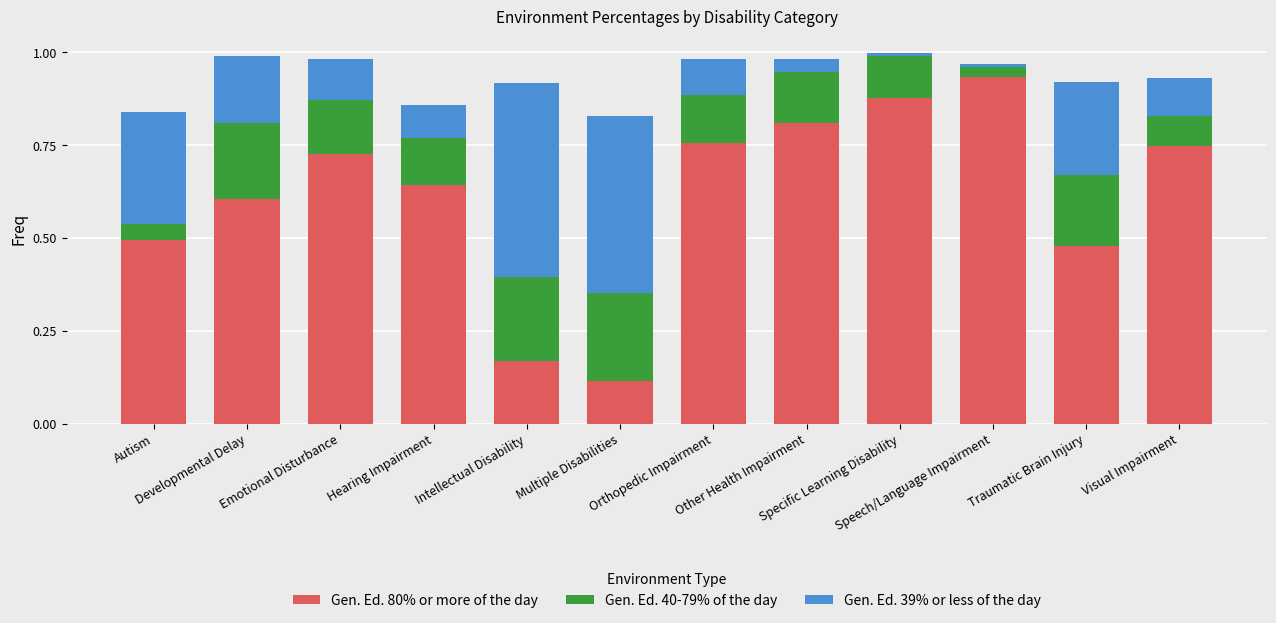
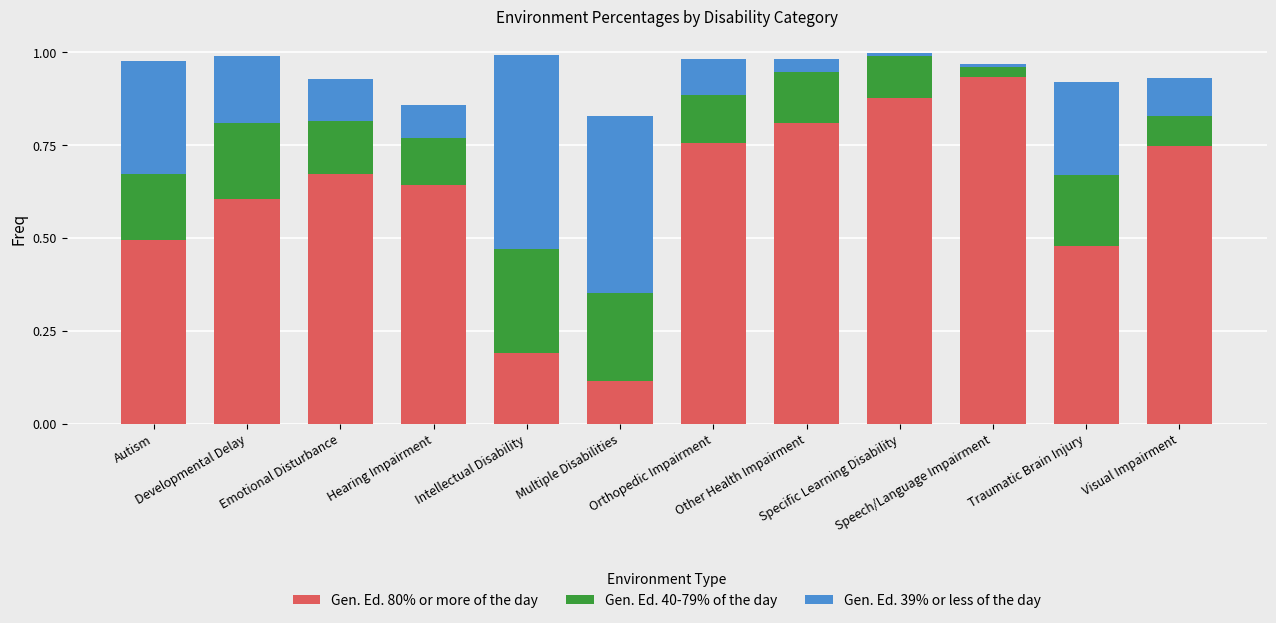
  {
    "Gen. Ed. 80% or more of the day": {
      "Autism": 0.49,
      "Developmental Delay": 0.60,
-     "Emotional Disturbance": 0.73,
+     "Emotional Disturbance": 0.67,
      "Hearing Impairment": 0.64,
-     "Intellectual Disability": 0.17,
+     "Intellectual Disability": 0.19,
      "Multiple Disabilities": 0.11,
      "Orthopedic Impairment": 0.76,
      "Other Health Impairment": 0.81,
      "Specific Learning Disability": 0.88,
      "Speech/Language Impairment": 0.93,
      "Traumatic Brain Injury": 0.48,
      "Visual Impairment": 0.75
    },
    "Gen. Ed. 40-79% of the day": {
-     "Autism": 0.04,
+     "Autism": 0.18,
      "Developmental Delay": 0.20,
      "Emotional Disturbance": 0.14,
      "Hearing Impairment": 0.13,
-     "Intellectual Disability": 0.23,
+     "Intellectual Disability": 0.28,
      "Multiple Disabilities": 0.24,
      "Orthopedic Impairment": 0.13,
      "Other Health Impairment": 0.14,
      "Specific Learning Disability": 0.11,
      "Speech/Language Impairment": 0.03,
      "Traumatic Brain Injury": 0.19,
      "Visual Impairment": 0.08
    },
    "Gen. Ed. 39% or less of the day": {
      "Autism": 0.30,
      "Developmental Delay": 0.18,
      "Emotional Disturbance": 0.11,
      "Hearing Impairment": 0.09,
      "Intellectual Disability": 0.52,
      "Multiple Disabilities": 0.48,
      "Orthopedic Impairment": 0.10,
      "Other Health Impairment": 0.04,
      "Specific Learning Disability": 0.01,
      "Speech/Language Impairment": 0.01,
      "Traumatic Brain Injury": 0.25,
      "Visual Impairment": 0.10
    }
  }
